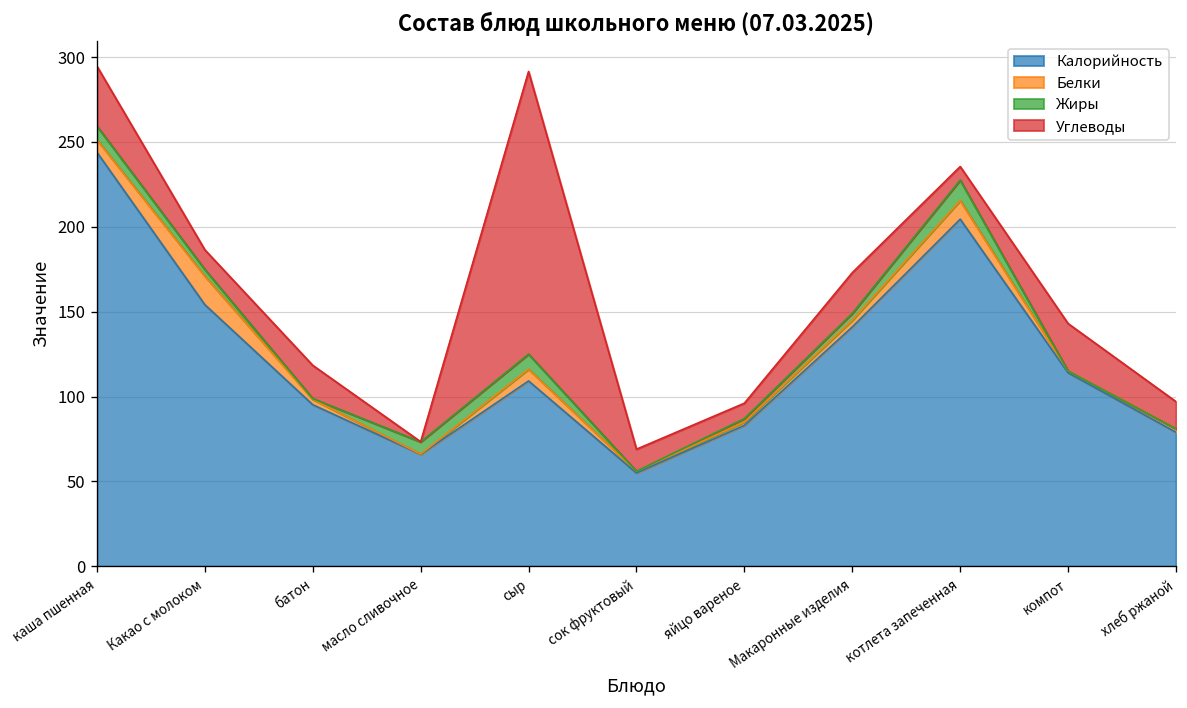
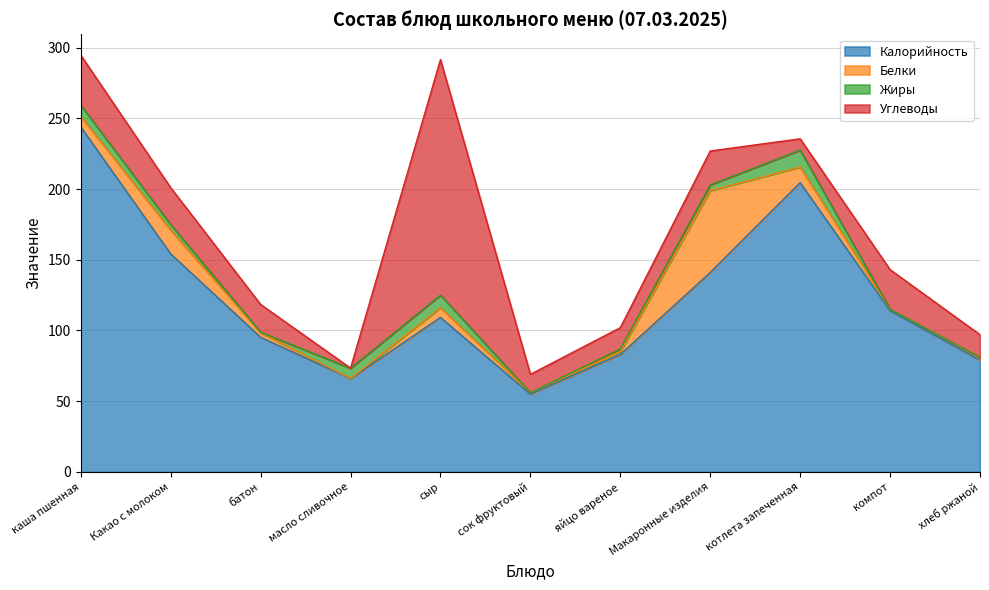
  {
    "Калорийность": {
      "каша пшенная": 244,
      "Какао с молоком": 154,
      "батон": 95,
      "сыр": 109,
      "яйцо вареное": 83,
      "Макаронные изделия": 141,
      "котлета запеченная": 205,
      "хлеб ржаной": 79
    },
    "Белки": {
      "каша пшенная": 7,
      "Какао с молоком": 17,
      "сыр": 7,
      "яйцо вареное": 2,
-     "Макаронные изделия": 4,
+     "Макаронные изделия": 58,
      "котлета запеченная": 11
    },
    "Жиры": {
      "каша пшенная": 8,
      "Какао с молоком": 4,
      "сыр": 9,
      "яйцо вареное": 2,
      "Макаронные изделия": 4,
      "котлета запеченная": 12
    },
    "Углеводы": {
      "каша пшенная": 35,
-     "Какао с молоком": 12,
+     "Какао с молоком": 26,
      "батон": 20,
      "сыр": 167,
      "сок фруктовый": 13,
-     "яйцо вареное": 9,
+     "яйцо вареное": 15,
      "Макаронные изделия": 24,
      "котлета запеченная": 8,
      "компот": 28,
      "хлеб ржаной": 16
    }
  }
